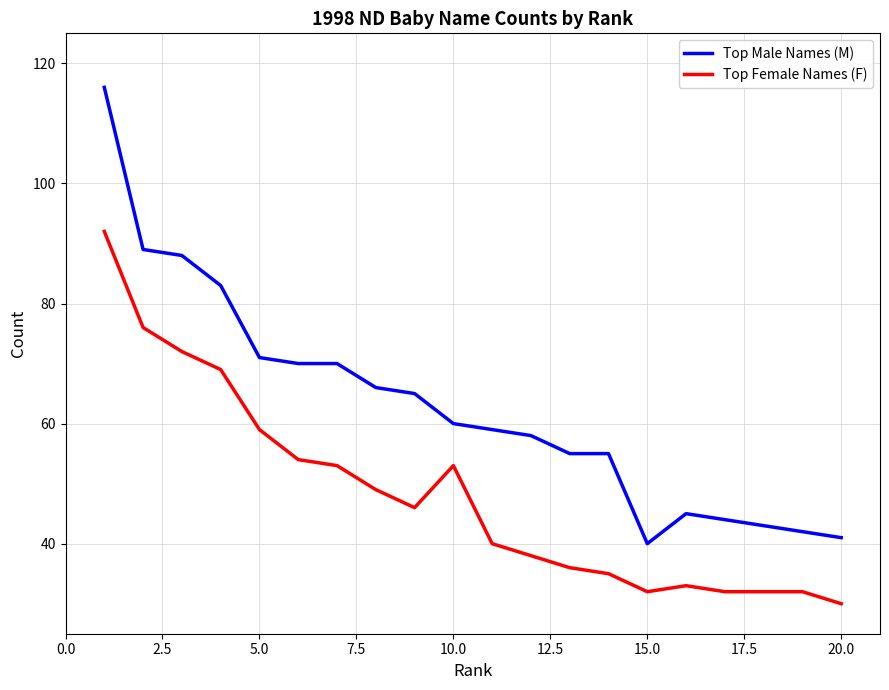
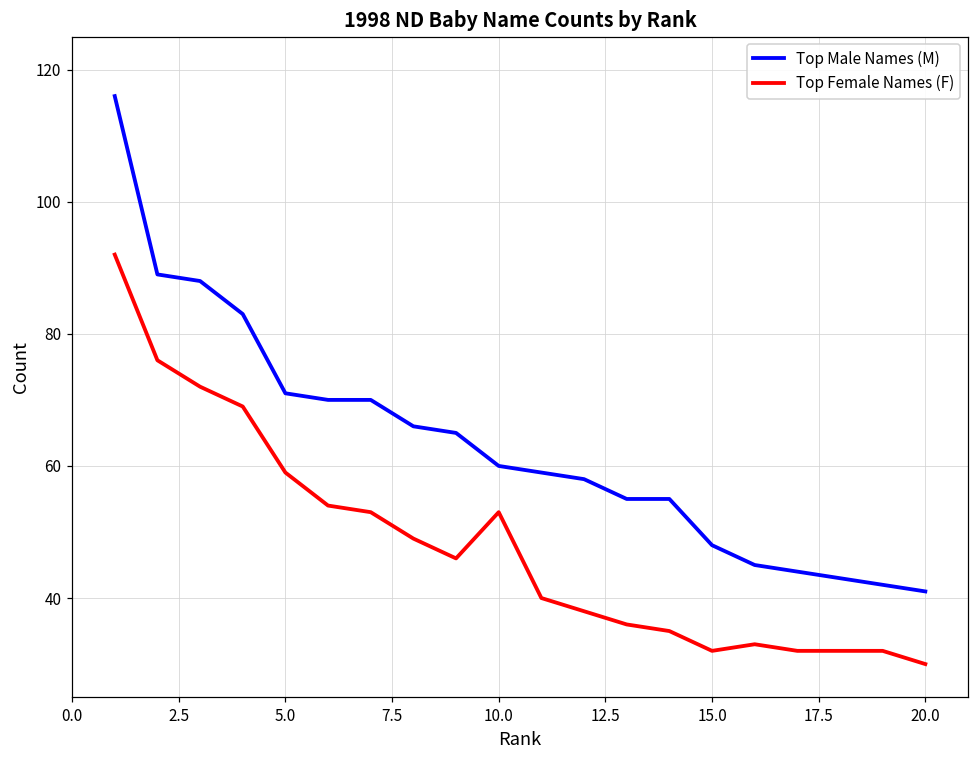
  {
    "Top Male Names (M)": {
      "5.0": 71,
      "10.0": 60,
-     "15.0": 40,
+     "15.0": 48,
      "20.0": 41
    },
    "Top Female Names (F)": {
      "5.0": 59,
      "10.0": 53,
      "15.0": 32,
      "20.0": 30
    }
  }
